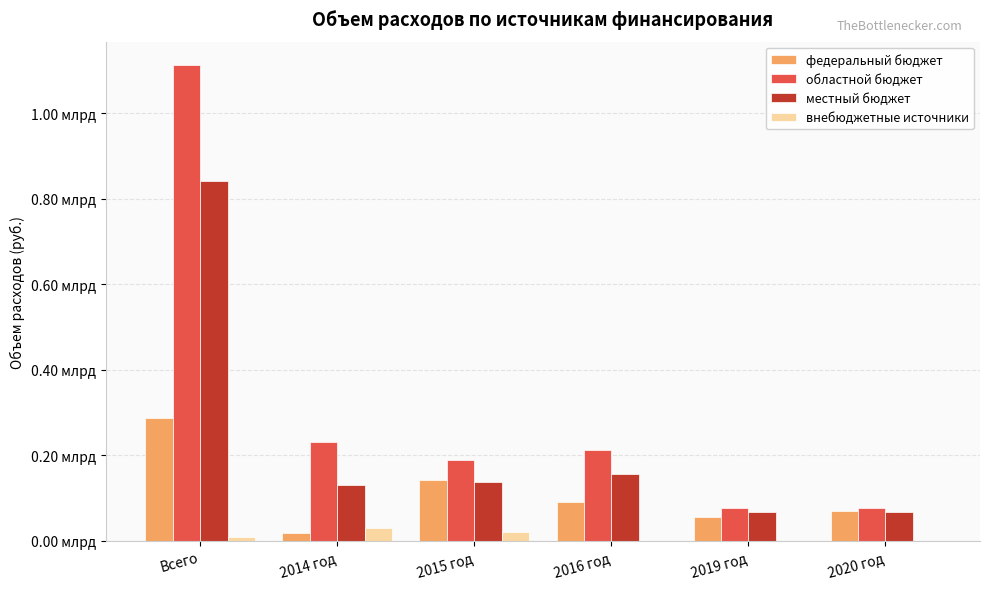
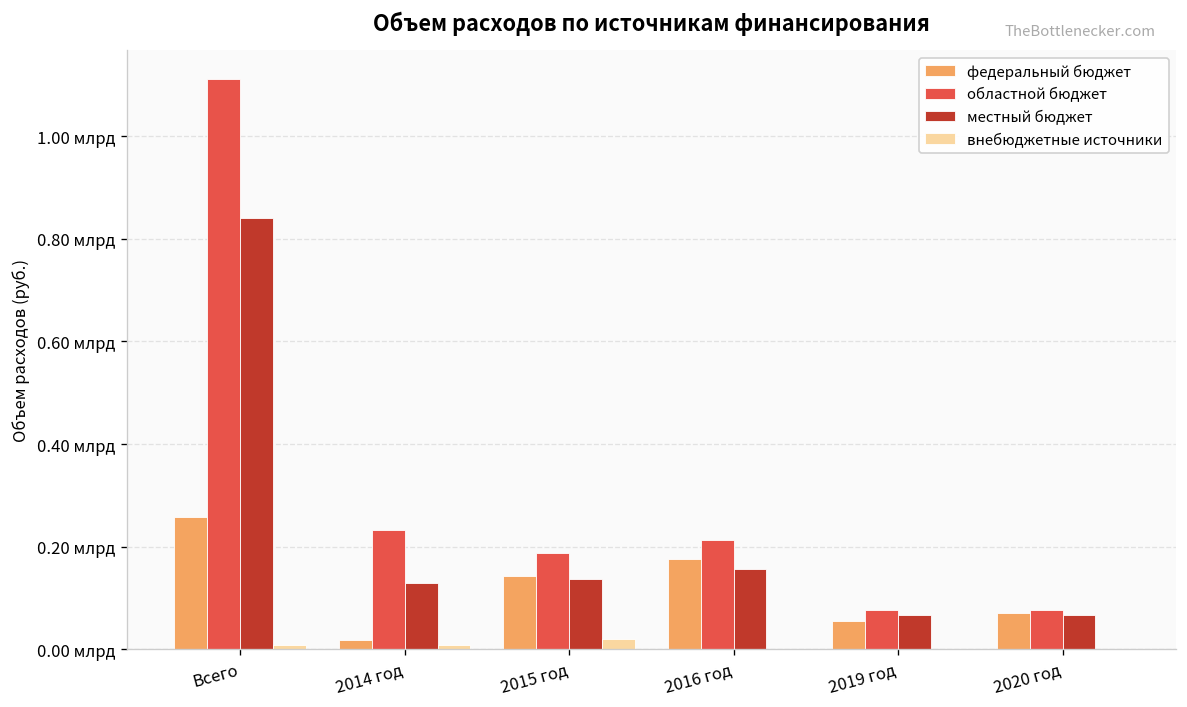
  {
    "федеральный бюджет": {
-     "Всего": "0.29 млрд",
+     "Всего": "0.26 млрд",
      "2014 год": "0.02 млрд",
      "2015 год": "0.14 млрд",
-     "2016 год": "0.09 млрд",
+     "2016 год": "0.18 млрд",
      "2019 год": "0.06 млрд",
      "2020 год": "0.07 млрд"
    },
    "внебюджетные источники": {
      "Всего": "0.01 млрд",
-     "2014 год": "0.03 млрд",
+     "2014 год": "0.01 млрд",
      "2015 год": "0.02 млрд",
      "2016 год": "0.00 млрд",
      "2019 год": "0.00 млрд",
      "2020 год": "0.00 млрд"
    }
  }
